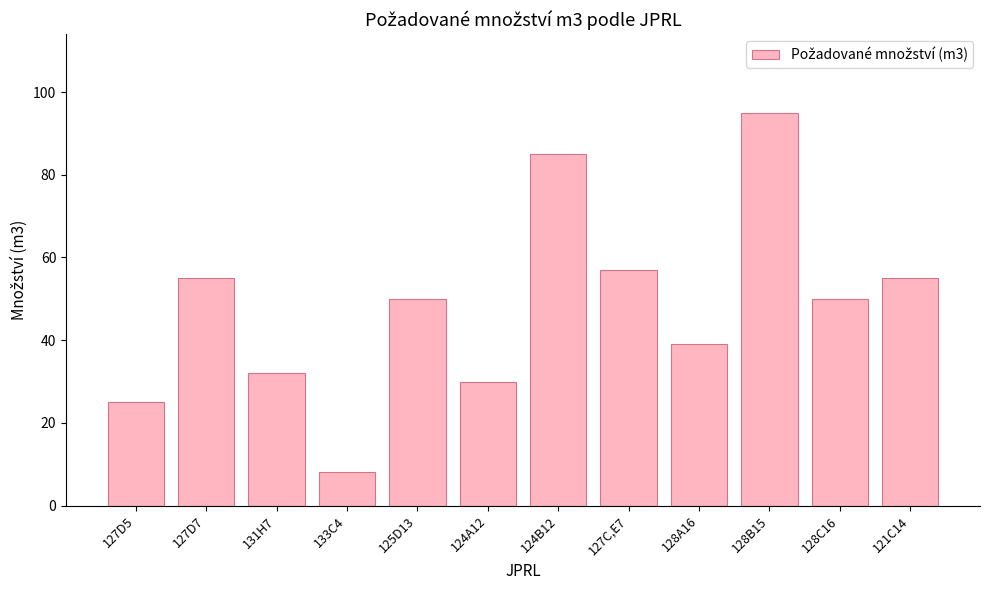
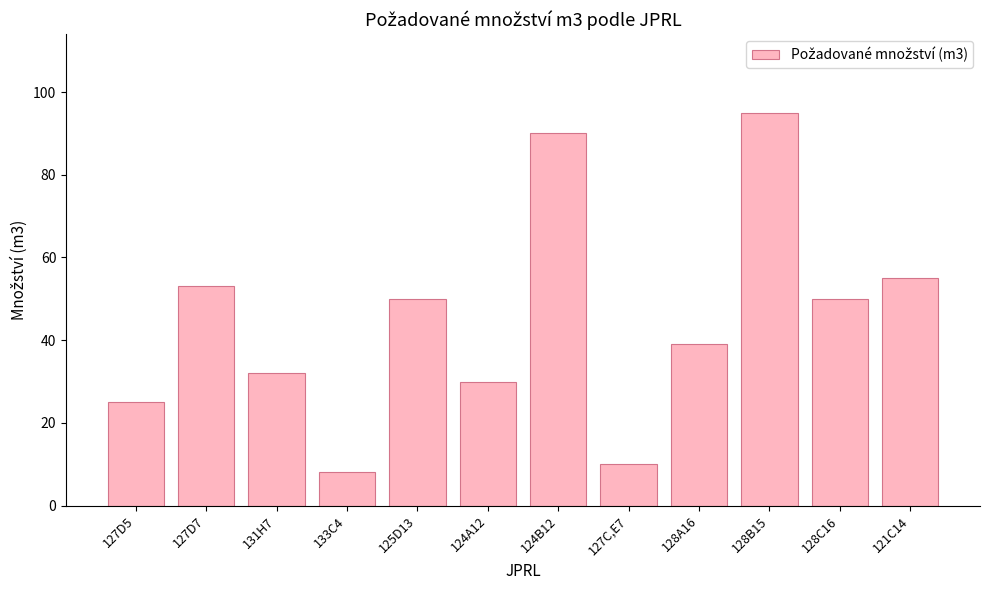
  {
    "127D5": 25,
-   "127D7": 55,
+   "127D7": 53,
    "131H7": 32,
    "133C4": 8,
    "125D13": 50,
    "124A12": 30,
-   "124B12": 85,
-   "127C,E7": 57,
+   "124B12": 90,
+   "127C,E7": 10,
    "128A16": 39,
    "128B15": 95,
    "128C16": 50,
    "121C14": 55
  }
